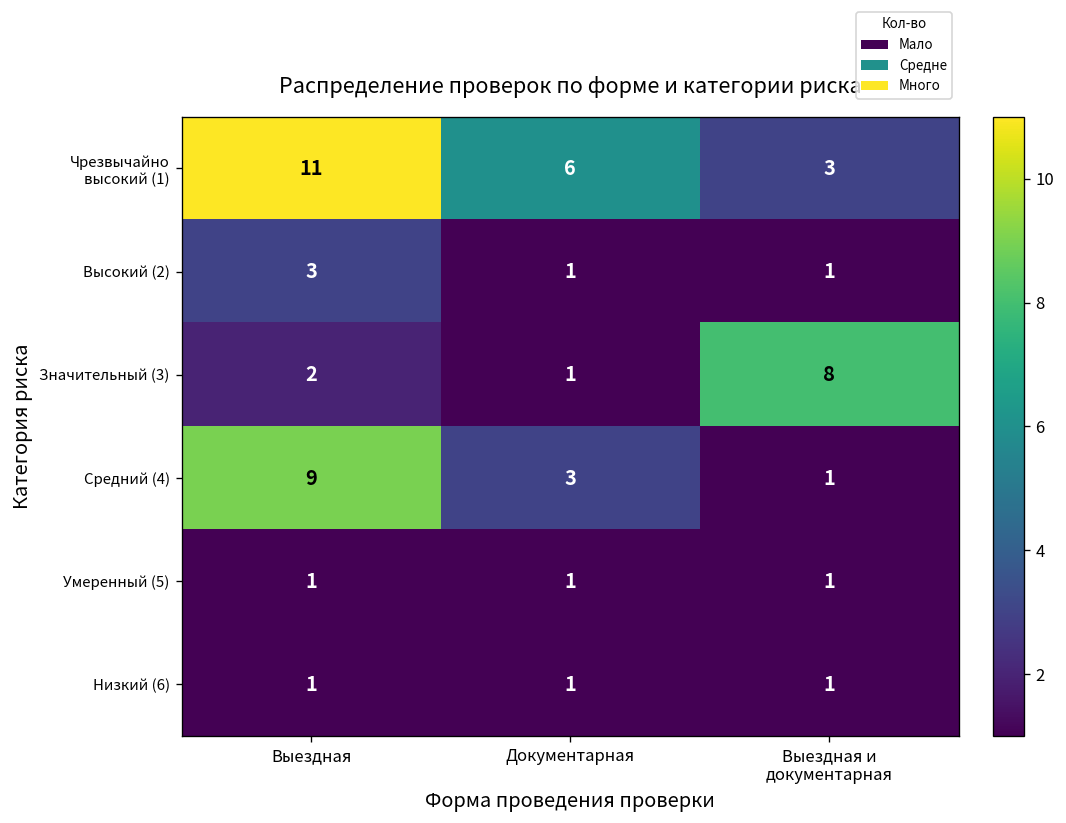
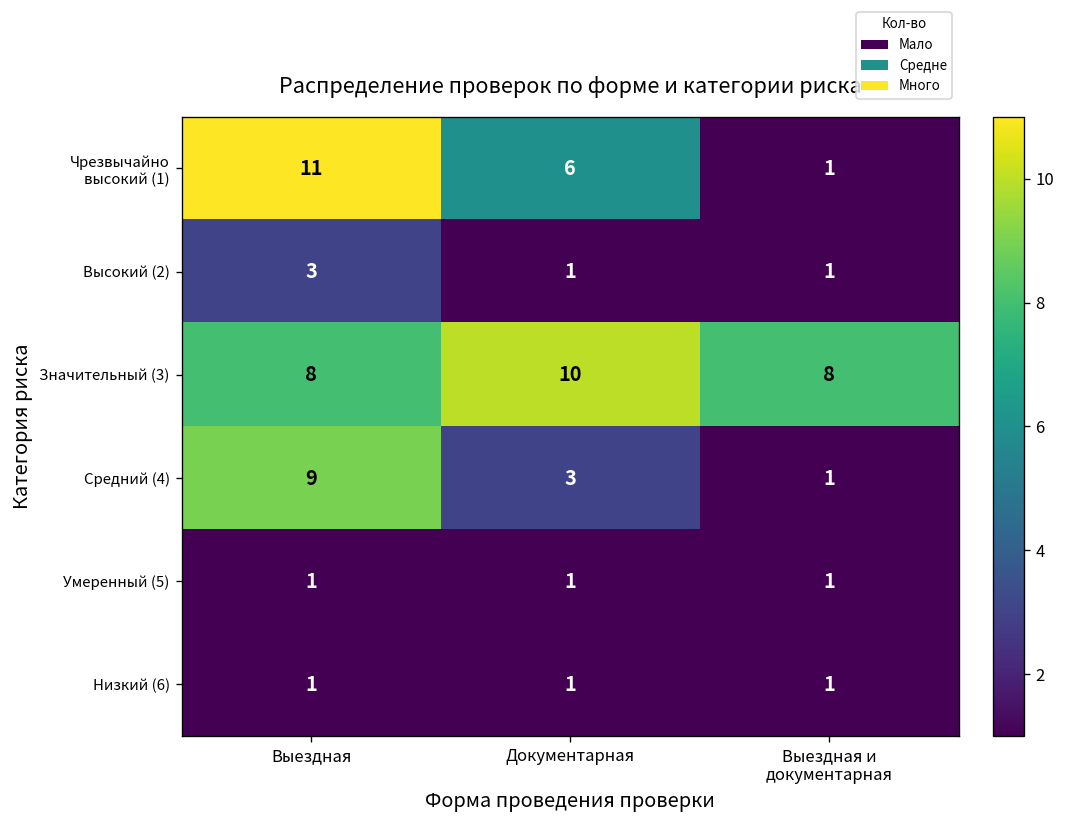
  {
    "Чрезвычайно высокий (1)": {
      "Выездная": 11,
      "Документарная": 6,
-     "Выездная и документарная": 3
+     "Выездная и документарная": 1
    },
    "Высокий (2)": {
      "Выездная": 3,
      "Документарная": 1,
      "Выездная и документарная": 1
    },
    "Значительный (3)": {
-     "Выездная": 2,
-     "Документарная": 1,
+     "Выездная": 8,
+     "Документарная": 10,
      "Выездная и документарная": 8
    },
    "Средний (4)": {
      "Выездная": 9,
      "Документарная": 3,
      "Выездная и документарная": 1
    },
    "Умеренный (5)": {
      "Выездная": 1,
      "Документарная": 1,
      "Выездная и документарная": 1
    },
    "Низкий (6)": {
      "Выездная": 1,
      "Документарная": 1,
      "Выездная и документарная": 1
    }
  }
